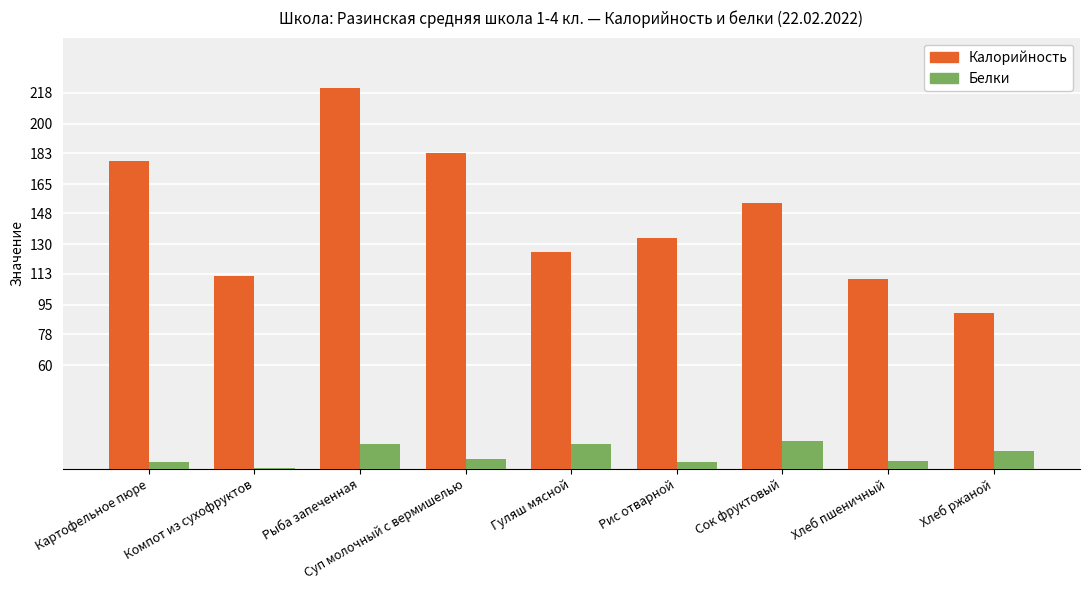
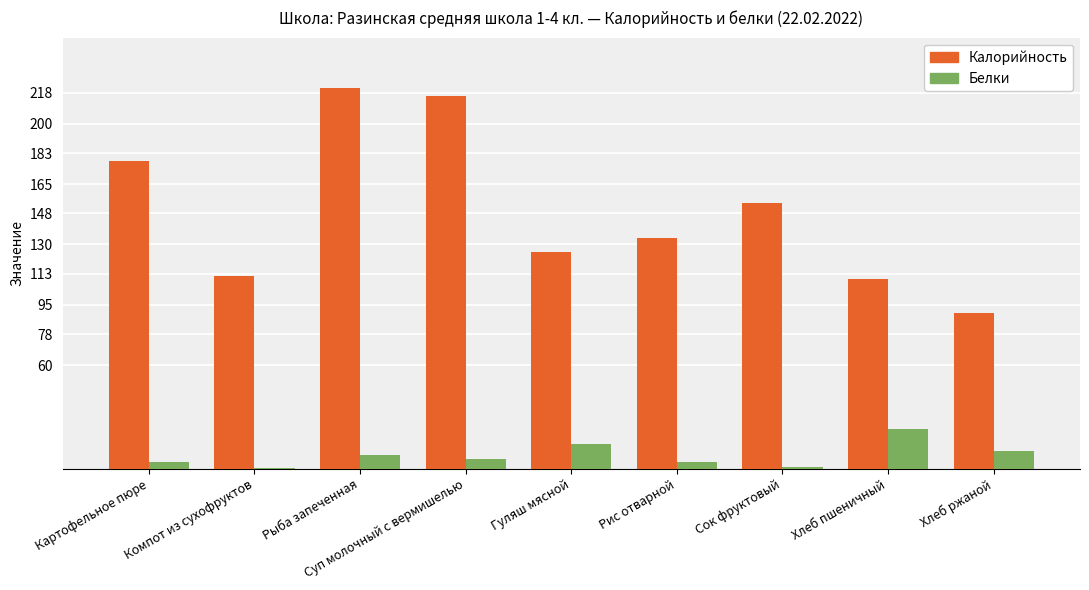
  {
    "Калорийность": {
      "Картофельное пюре": 178,
      "Компот из сухофруктов": 112,
      "Рыба запеченная": 221,
-     "Суп молочный с вермишелью": 183,
+     "Суп молочный с вермишелью": 216,
      "Гуляш мясной": 126,
      "Рис отварной": 134,
      "Сок фруктовый": 154,
      "Хлеб пшеничный": 110,
      "Хлеб ржаной": 91
    },
    "Белки": {
      "Картофельное пюре": 4,
-     "Рыба запеченная": 15,
+     "Рыба запеченная": 8,
      "Суп молочный с вермишелью": 6,
      "Гуляш мясной": 14,
      "Рис отварной": 4,
-     "Сок фруктовый": 16,
-     "Хлеб пшеничный": 4,
+     "Сок фруктовый": 1,
+     "Хлеб пшеничный": 23,
      "Хлеб ржаной": 10
    }
  }
